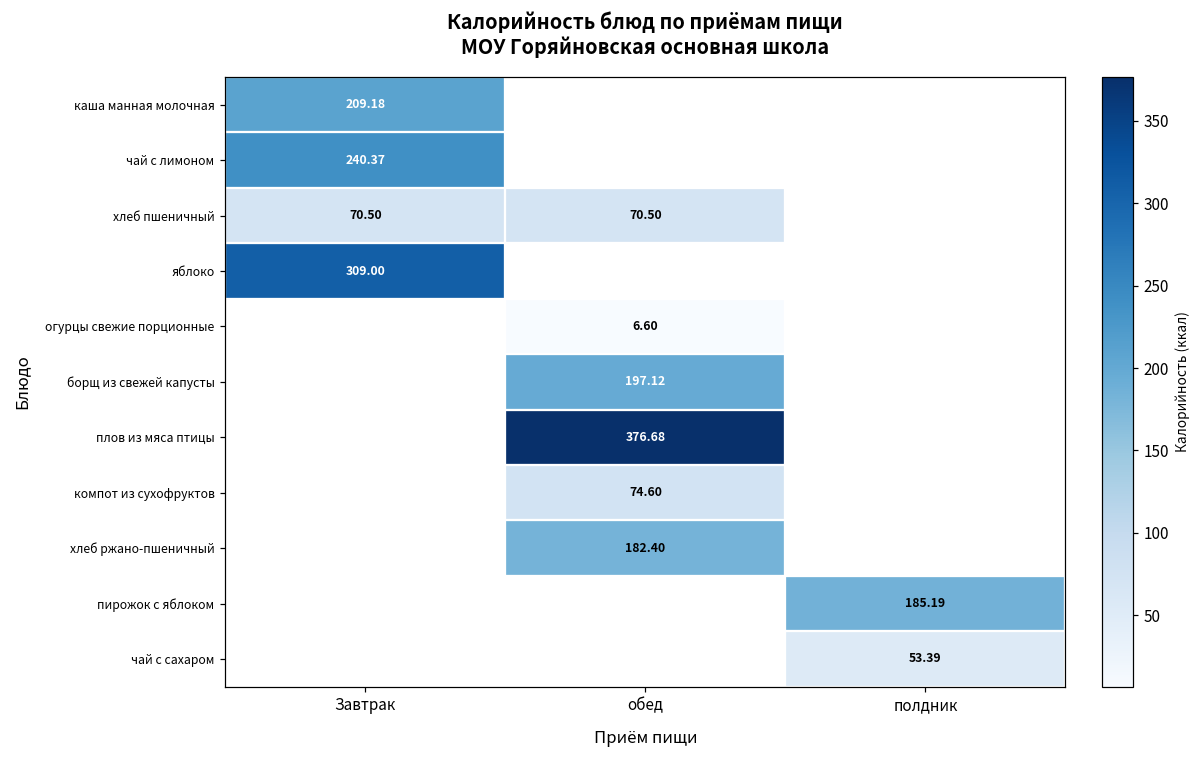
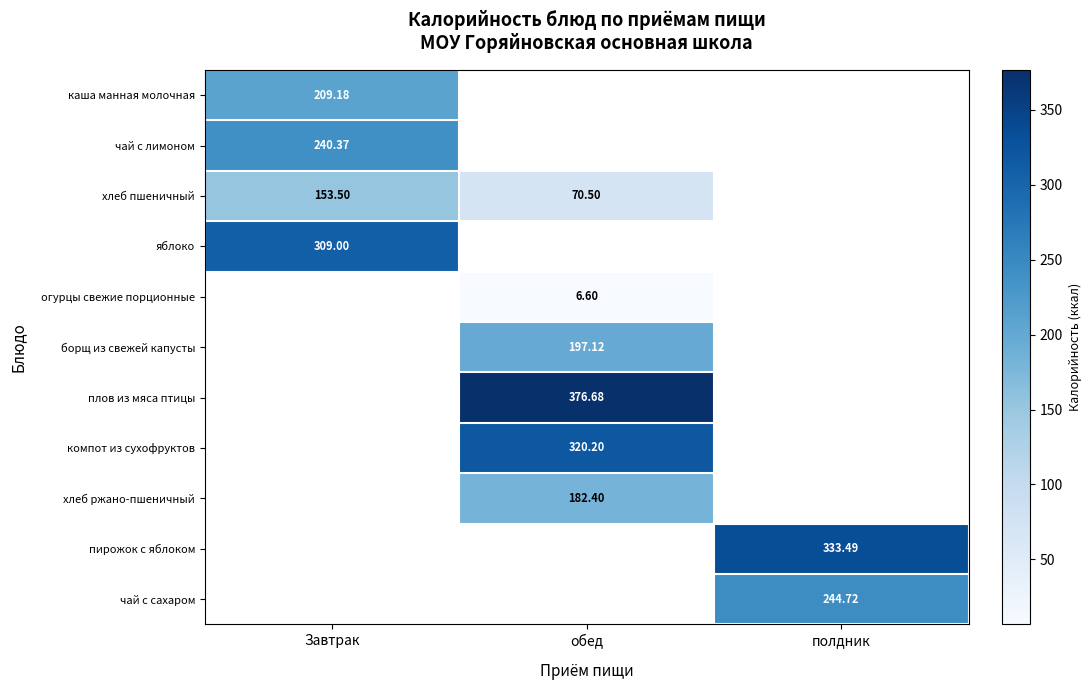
  {
    "каша манная молочная": {
      "Завтрак": 209.18
    },
    "чай с лимоном": {
      "Завтрак": 240.37
    },
    "хлеб пшеничный": {
-     "Завтрак": 70.50,
+     "Завтрак": 153.50,
      "обед": 70.50
    },
    "яблоко": {
      "Завтрак": 309.00
    },
    "огурцы свежие порционные": {
      "обед": 6.60
    },
    "борщ из свежей капусты": {
      "обед": 197.12
    },
    "плов из мяса птицы": {
      "обед": 376.68
    },
    "компот из сухофруктов": {
-     "обед": 74.60
+     "обед": 320.20
    },
    "хлеб ржано-пшеничный": {
      "обед": 182.40
    },
    "пирожок с яблоком": {
-     "полдник": 185.19
+     "полдник": 333.49
    },
    "чай с сахаром": {
-     "полдник": 53.39
+     "полдник": 244.72
    }
  }
